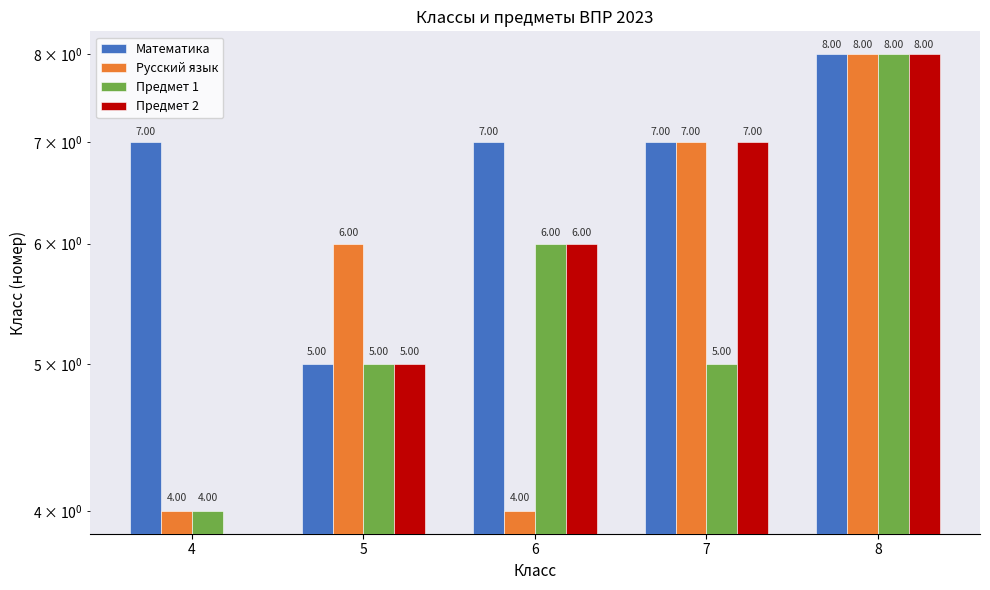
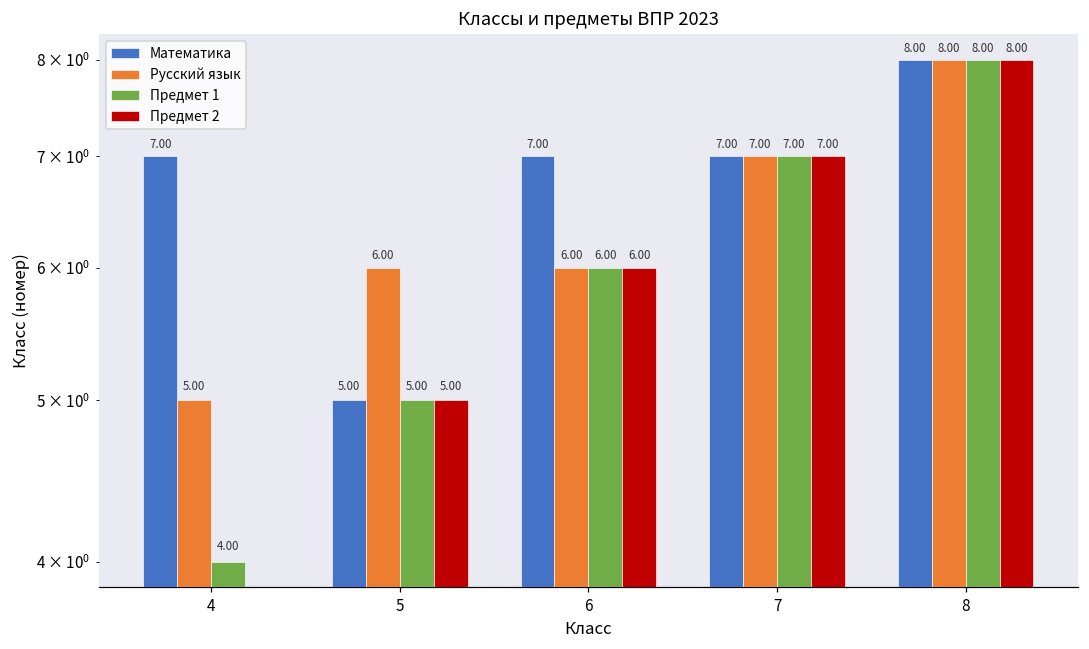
  {
    "Математика": {
      "4": 7.00,
      "5": 5.00,
      "6": 7.00,
      "7": 7.00,
      "8": 8.00
    },
    "Русский язык": {
-     "4": 4.00,
+     "4": 5.00,
      "5": 6.00,
-     "6": 4.00,
+     "6": 6.00,
      "7": 7.00,
      "8": 8.00
    },
    "Предмет 1": {
      "4": 4.00,
      "5": 5.00,
      "6": 6.00,
-     "7": 5.00,
+     "7": 7.00,
      "8": 8.00
    },
    "Предмет 2": {
      "5": 5.00,
      "6": 6.00,
      "7": 7.00,
      "8": 8.00
    }
  }
